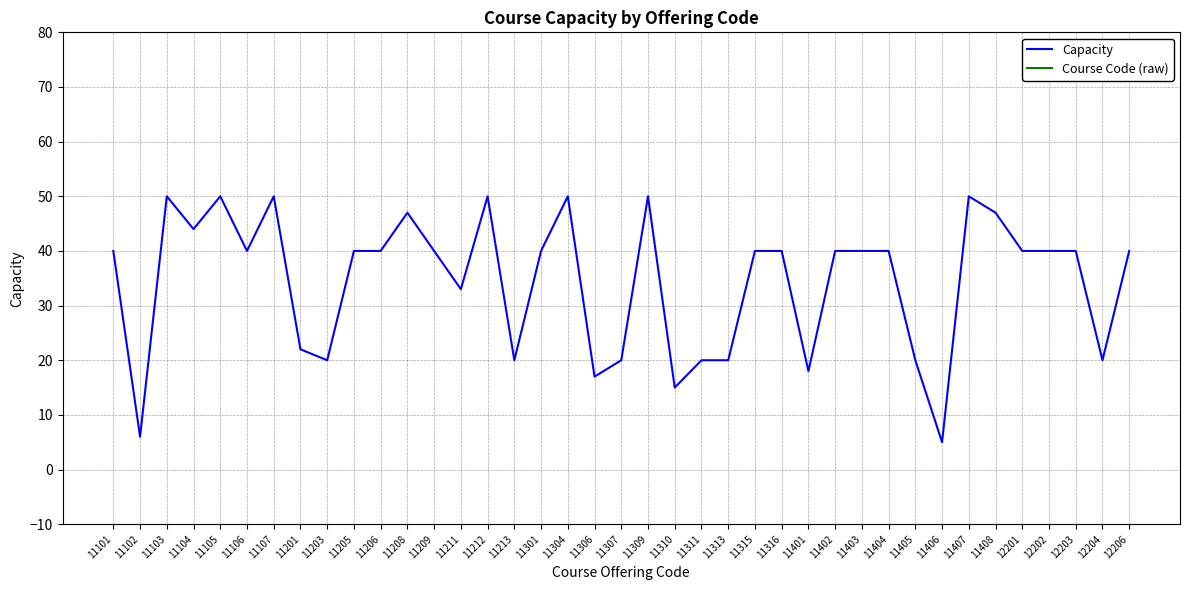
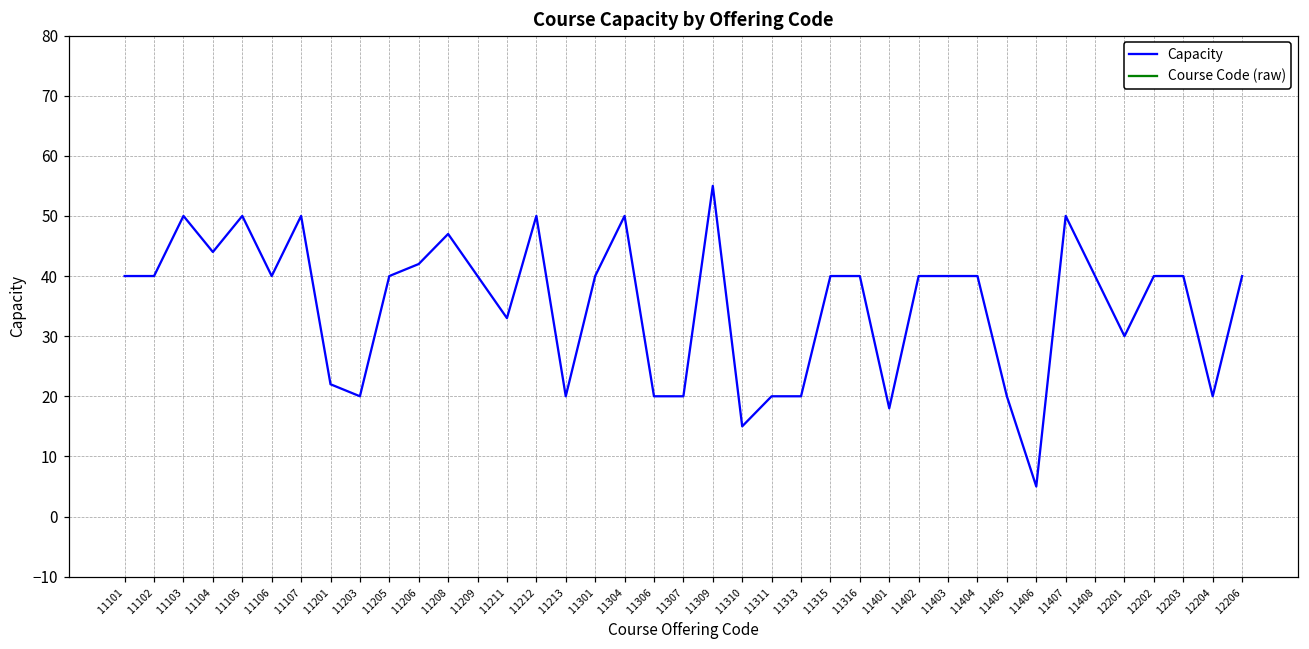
  {
    "Capacity": {
      "11101": 40,
-     "11102": 6,
+     "11102": 40,
      "11103": 50,
      "11104": 44,
      "11105": 50,
      "11106": 40,
      "11107": 50,
      "11201": 22,
      "11203": 20,
      "11205": 40,
-     "11206": 40,
+     "11206": 42,
      "11208": 47,
      "11209": 40,
      "11211": 33,
      "11212": 50,
      "11213": 20,
      "11301": 40,
      "11304": 50,
-     "11306": 17,
+     "11306": 20,
      "11307": 20,
-     "11309": 50,
+     "11309": 55,
      "11310": 15,
      "11311": 20,
      "11313": 20,
      "11315": 40,
      "11316": 40,
      "11401": 18,
      "11402": 40,
      "11403": 40,
      "11404": 40,
      "11405": 20,
      "11406": 5,
      "11407": 50,
-     "11408": 47,
-     "12201": 40,
+     "11408": 40,
+     "12201": 30,
      "12202": 40,
      "12203": 40,
      "12204": 20,
      "12206": 40
    }
  }
